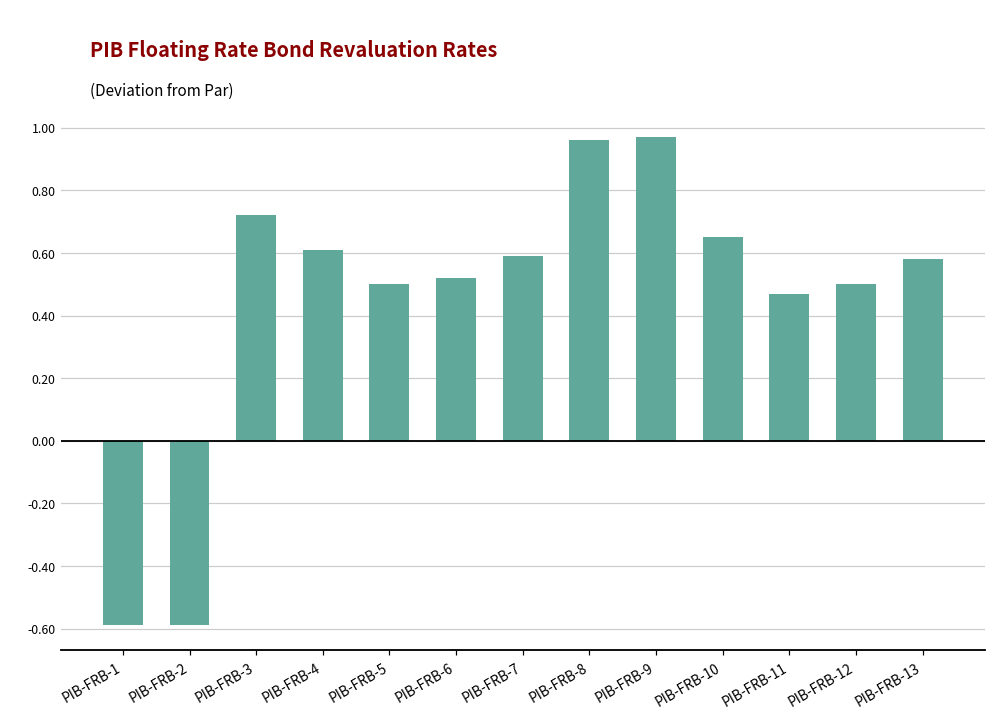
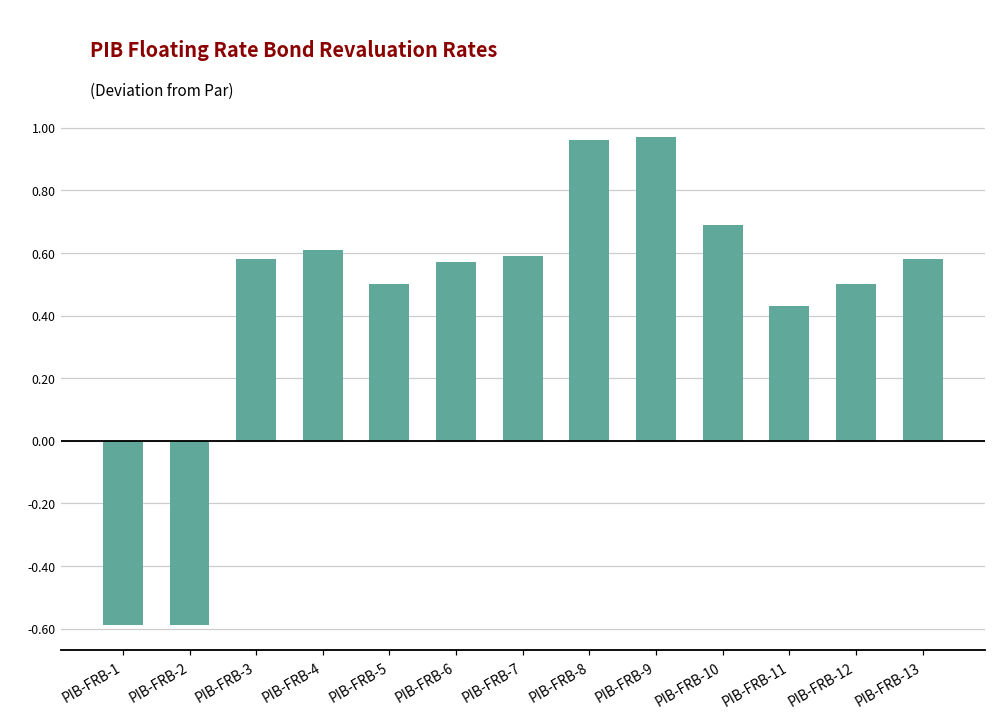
  {
    "PIB-FRB-1": -0.59,
    "PIB-FRB-2": -0.59,
-   "PIB-FRB-3": 0.72,
+   "PIB-FRB-3": 0.58,
    "PIB-FRB-4": 0.61,
    "PIB-FRB-5": 0.50,
-   "PIB-FRB-6": 0.52,
+   "PIB-FRB-6": 0.57,
    "PIB-FRB-7": 0.59,
    "PIB-FRB-8": 0.96,
    "PIB-FRB-9": 0.97,
-   "PIB-FRB-10": 0.65,
-   "PIB-FRB-11": 0.47,
+   "PIB-FRB-10": 0.69,
+   "PIB-FRB-11": 0.43,
    "PIB-FRB-12": 0.50,
    "PIB-FRB-13": 0.58
  }
